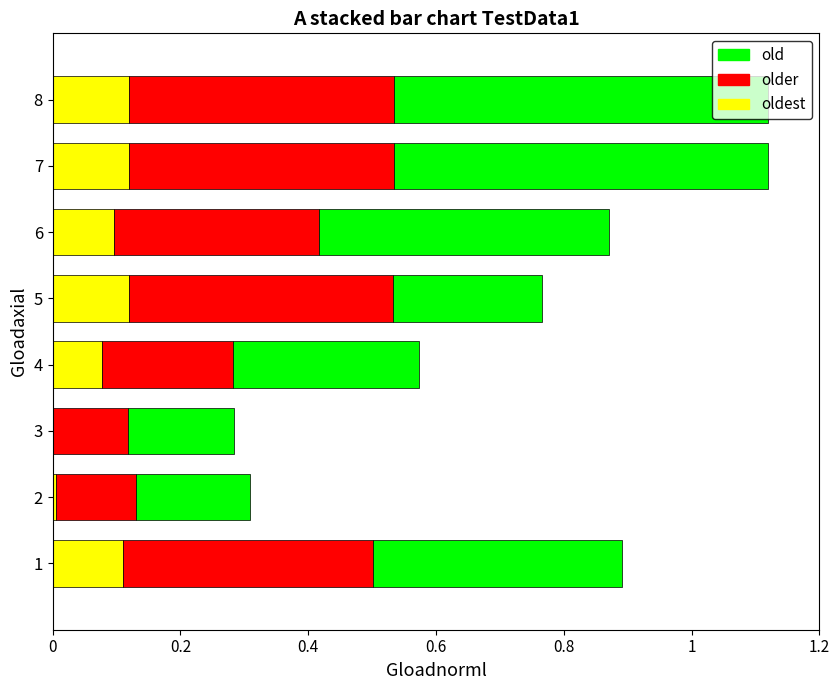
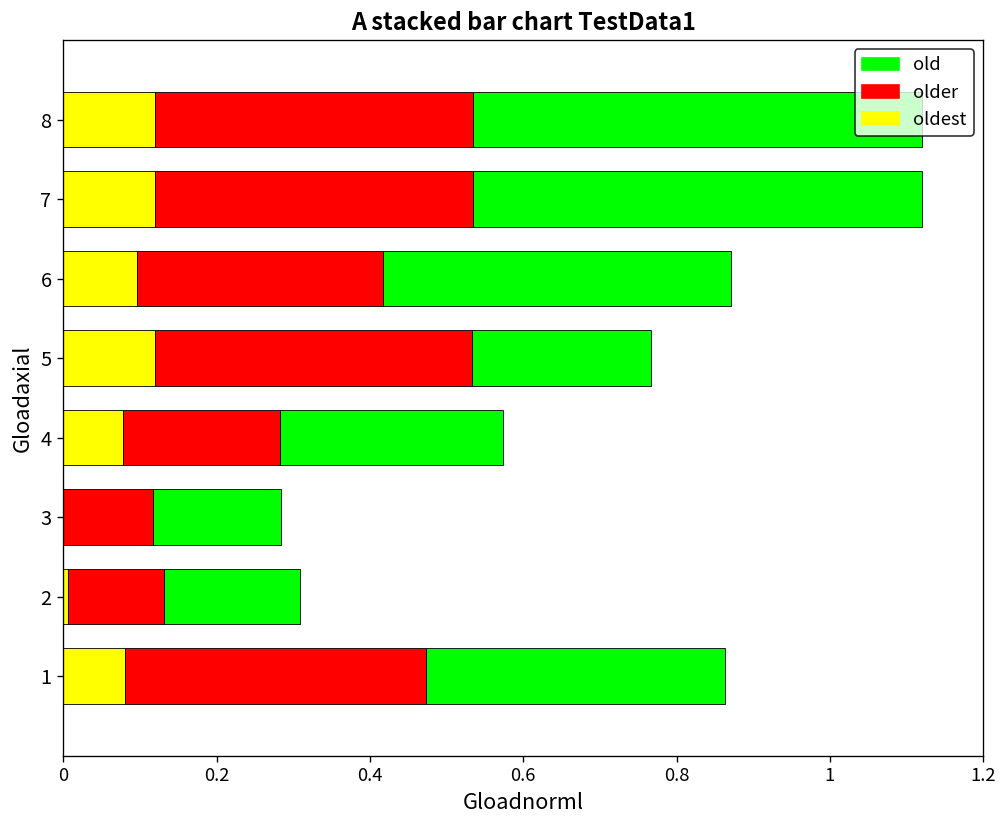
  {
    "oldest": {
      "8": 0.12,
      "7": 0.12,
      "6": 0.10,
      "5": 0.12,
      "4": 0.08,
      "3": 0.00,
      "2": 0.01,
-     "1": 0.11
+     "1": 0.08
    },
    "older": {
      "8": 0.41,
      "7": 0.41,
      "6": 0.32,
      "5": 0.41,
      "4": 0.21,
      "3": 0.12,
      "2": 0.13,
      "1": 0.39
    },
    "old": {
      "7": 0.59,
      "6": 0.45,
      "5": 0.23,
      "4": 0.29,
      "3": 0.17,
      "2": 0.18,
      "1": 0.39
    }
  }
